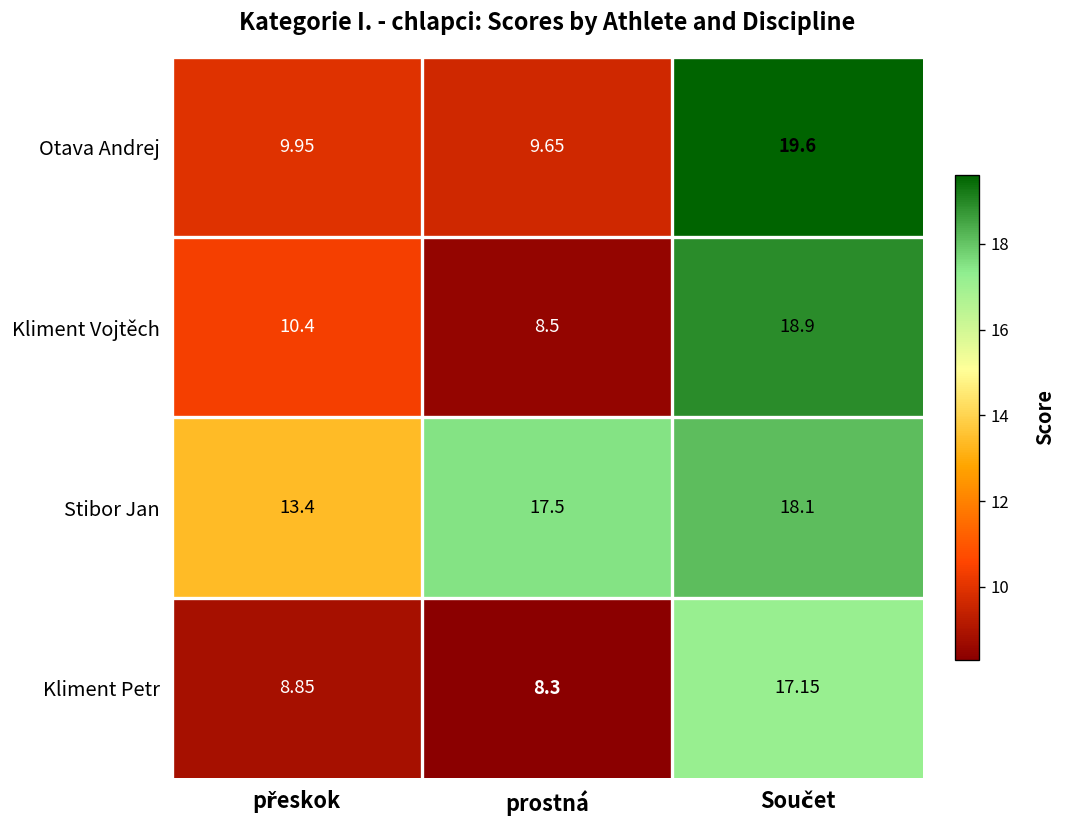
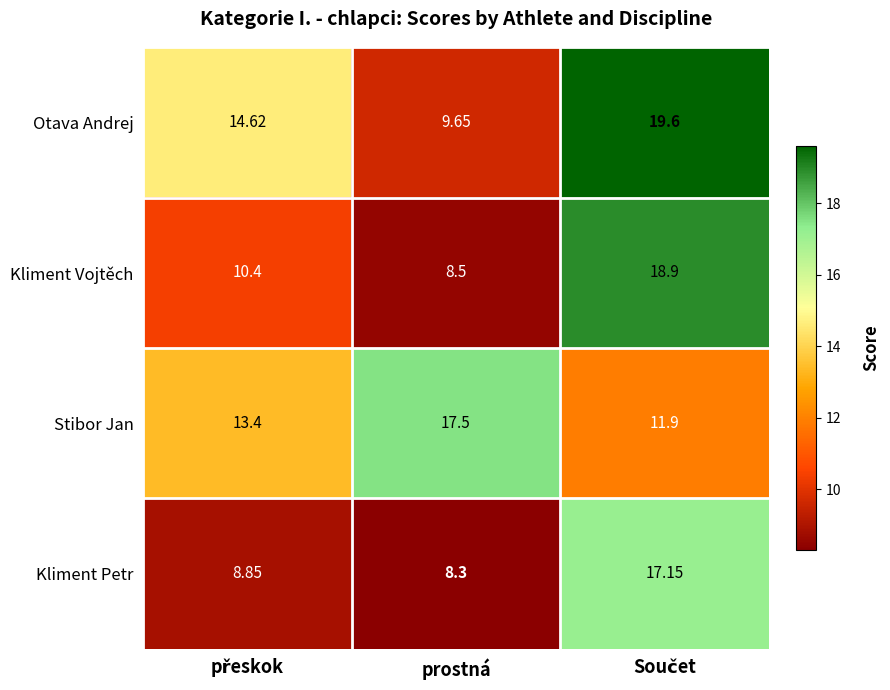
  {
    "Otava Andrej": {
-     "přeskok": 9.95,
+     "přeskok": 14.62,
      "prostná": 9.65,
      "Součet": 19.6
    },
    "Kliment Vojtěch": {
      "přeskok": 10.4,
      "prostná": 8.5,
      "Součet": 18.9
    },
    "Stibor Jan": {
      "přeskok": 13.4,
      "prostná": 17.5,
-     "Součet": 18.1
+     "Součet": 11.9
    },
    "Kliment Petr": {
      "přeskok": 8.85,
      "prostná": 8.3,
      "Součet": 17.15
    }
  }
